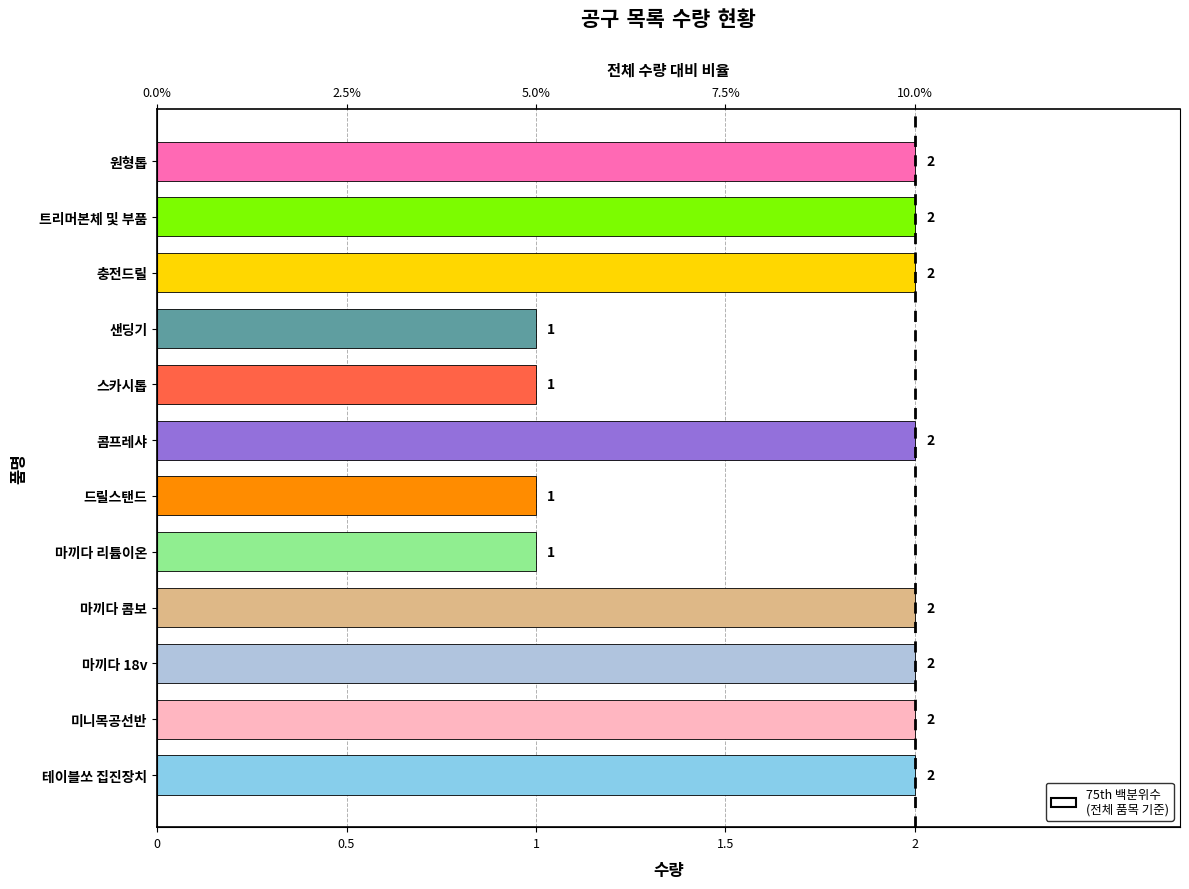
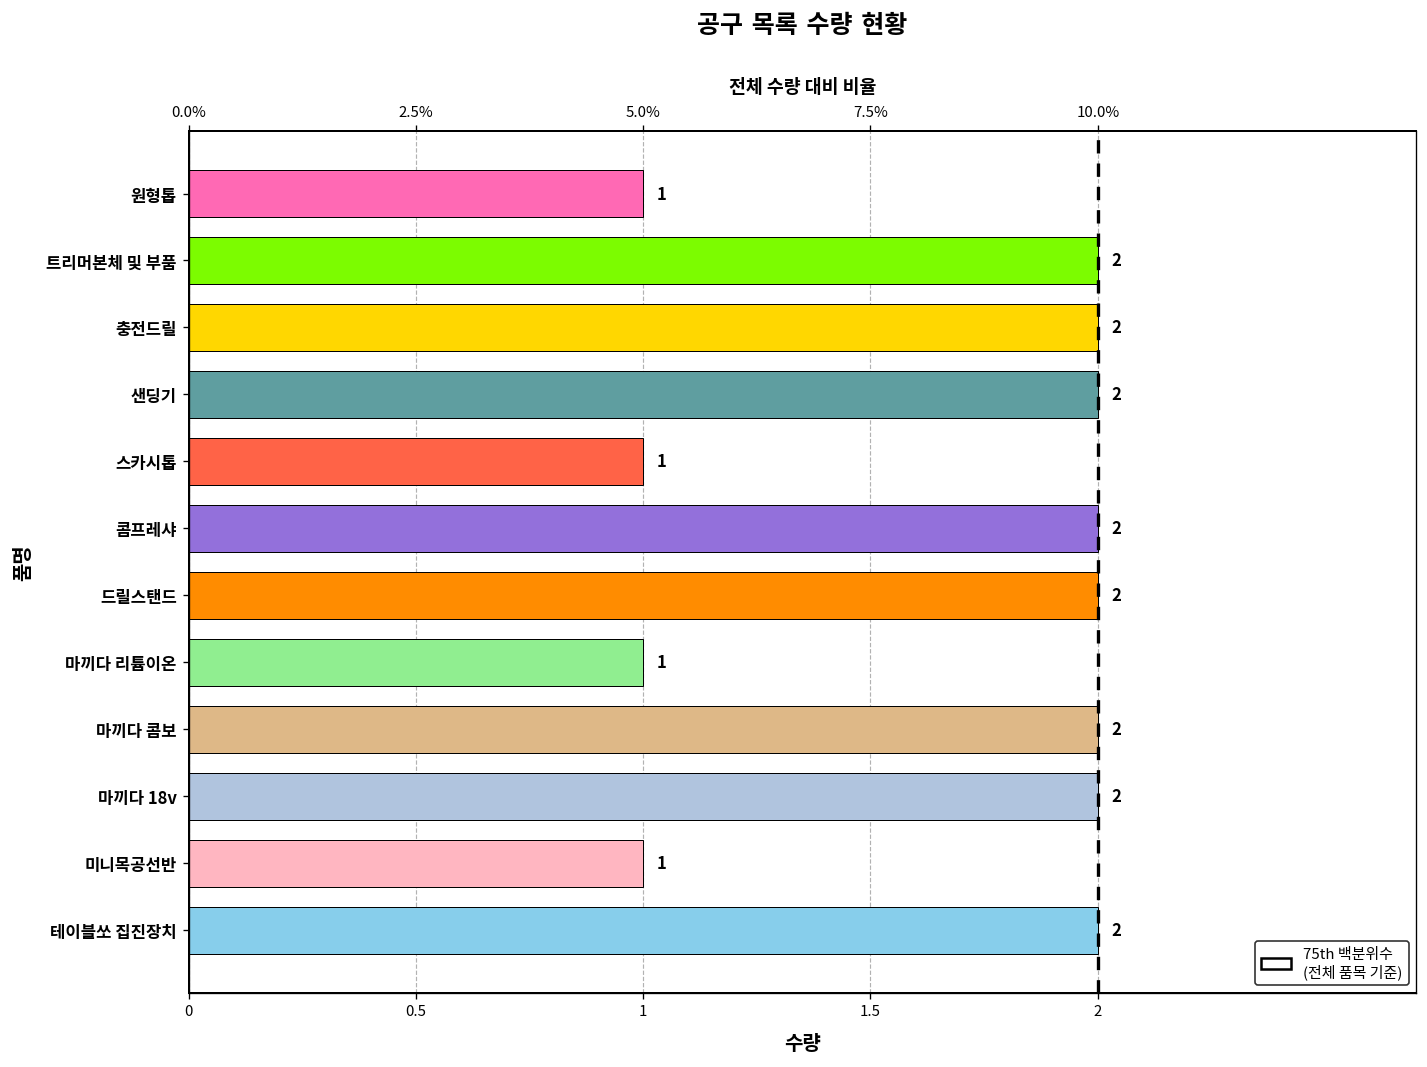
  {
-   "원형톱": 2,
+   "원형톱": 1,
    "트리머본체 및 부품": 2,
    "충전드릴": 2,
-   "샌딩기": 1,
+   "샌딩기": 2,
    "스카시톱": 1,
    "콤프레샤": 2,
-   "드릴스탠드": 1,
+   "드릴스탠드": 2,
    "마끼다 리튬이온": 1,
    "마끼다 콤보": 2,
    "마끼다 18v": 2,
-   "미니목공선반": 2,
+   "미니목공선반": 1,
    "테이블쏘 집진장치": 2
  }
